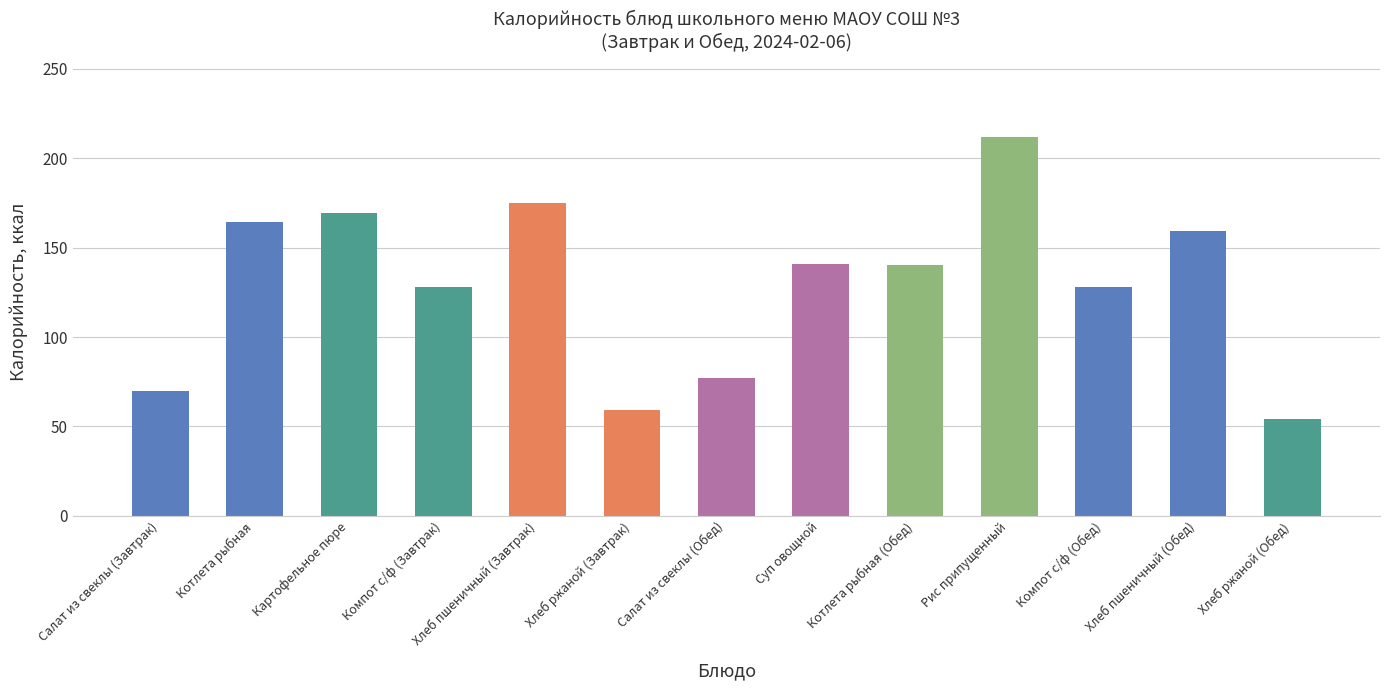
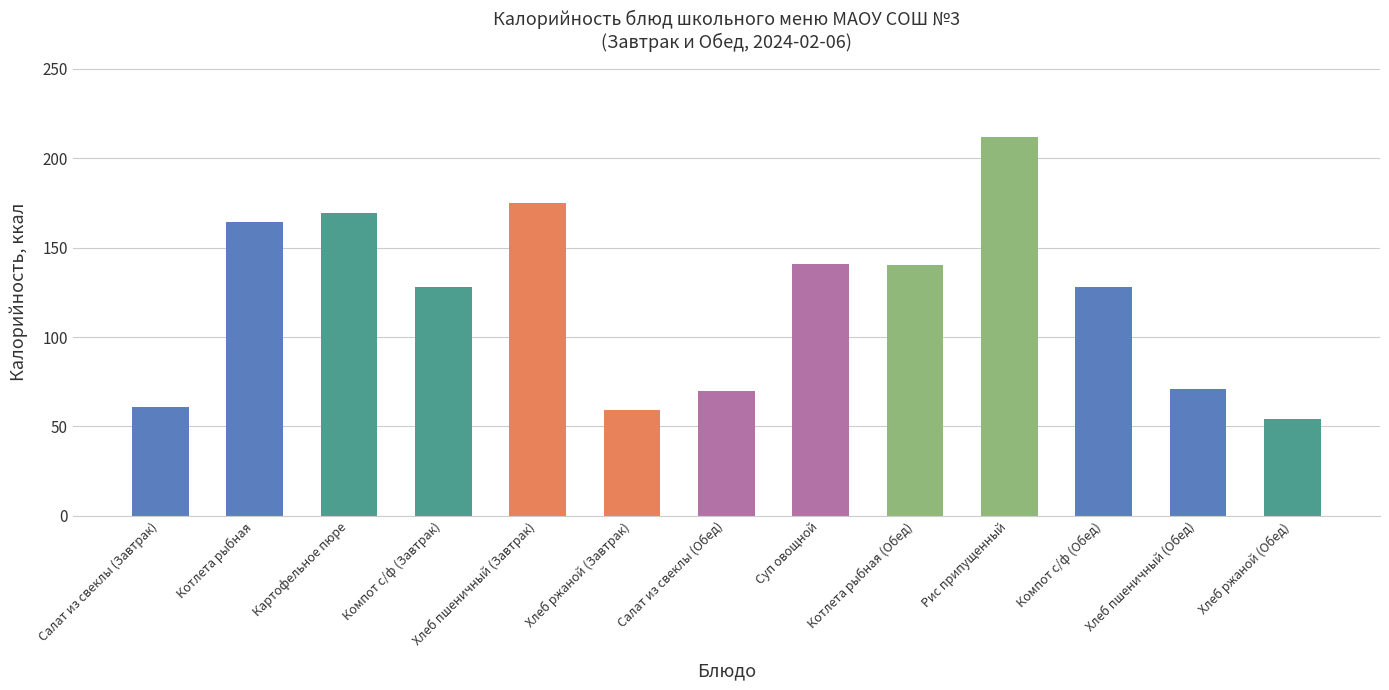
  {
-   "Салат из свеклы (Завтрак)": 70,
+   "Салат из свеклы (Завтрак)": 61,
    "Котлета рыбная": 164,
    "Картофельное пюре": 170,
    "Компот с/ф (Завтрак)": 128,
    "Хлеб пшеничный (Завтрак)": 175,
    "Хлеб ржаной (Завтрак)": 59,
-   "Салат из свеклы (Обед)": 77,
+   "Салат из свеклы (Обед)": 70,
    "Суп овощной": 141,
    "Котлета рыбная (Обед)": 140,
    "Рис припущенный": 212,
    "Компот с/ф (Обед)": 128,
-   "Хлеб пшеничный (Обед)": 159,
+   "Хлеб пшеничный (Обед)": 71,
    "Хлеб ржаной (Обед)": 54
  }
